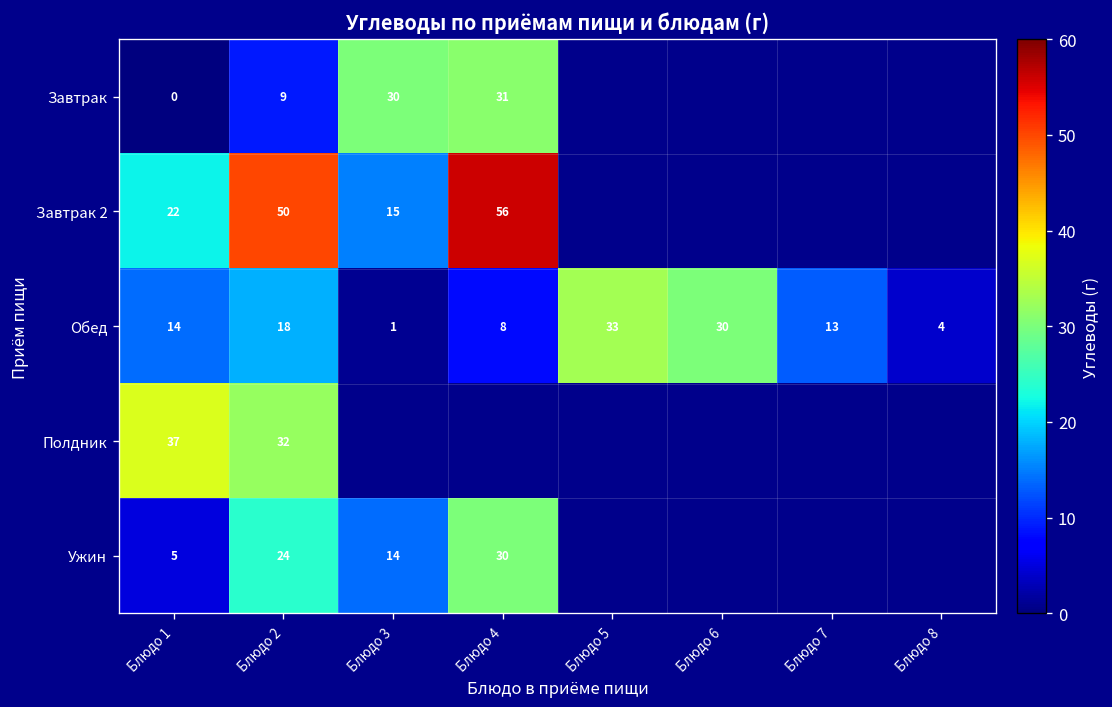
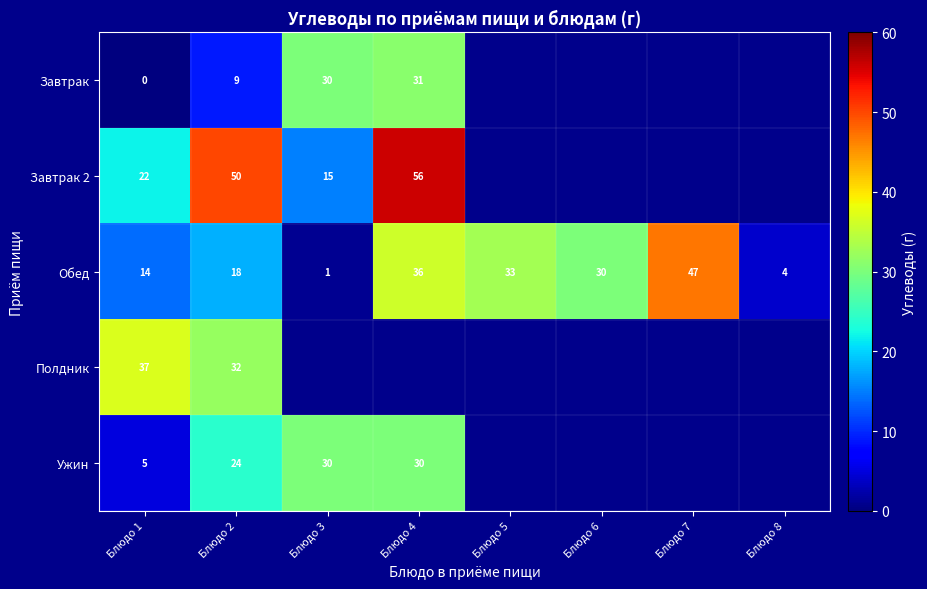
  {
    "Завтрак": {
      "Блюдо 1": 0,
      "Блюдо 2": 9,
      "Блюдо 3": 30,
      "Блюдо 4": 31
    },
    "Завтрак 2": {
      "Блюдо 1": 22,
      "Блюдо 2": 50,
      "Блюдо 3": 15,
      "Блюдо 4": 56
    },
    "Обед": {
      "Блюдо 1": 14,
      "Блюдо 2": 18,
      "Блюдо 3": 1,
-     "Блюдо 4": 8,
+     "Блюдо 4": 36,
      "Блюдо 5": 33,
      "Блюдо 6": 30,
-     "Блюдо 7": 13,
+     "Блюдо 7": 47,
      "Блюдо 8": 4
    },
    "Полдник": {
      "Блюдо 1": 37,
      "Блюдо 2": 32
    },
    "Ужин": {
      "Блюдо 1": 5,
      "Блюдо 2": 24,
-     "Блюдо 3": 14,
+     "Блюдо 3": 30,
      "Блюдо 4": 30
    }
  }
